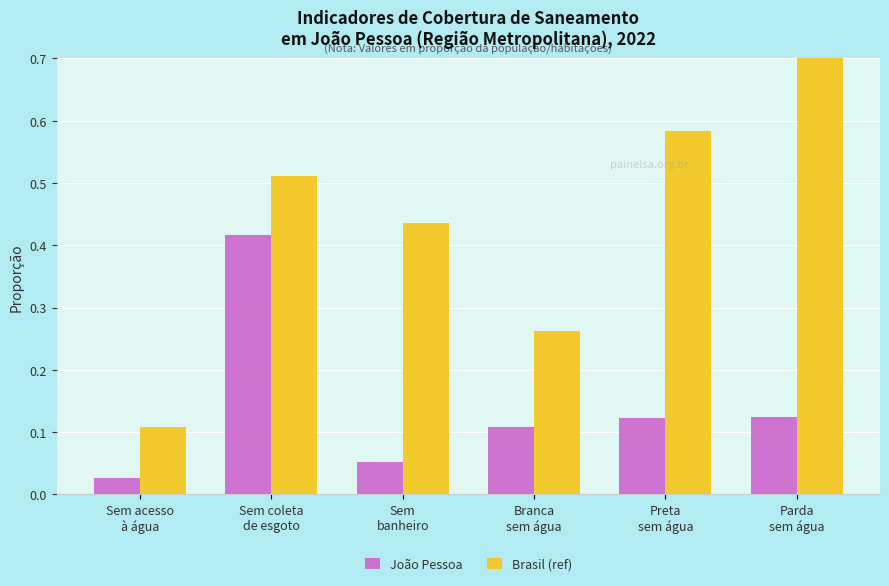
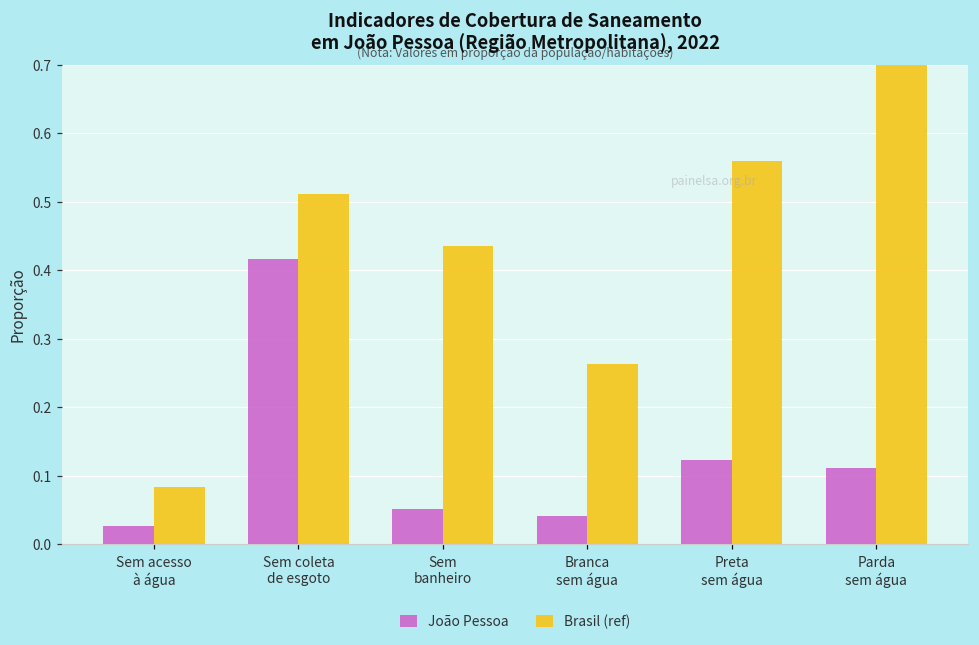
  {
    "João Pessoa": {
      "Sem acesso à água": 0.03,
      "Sem coleta de esgoto": 0.42,
      "Sem banheiro": 0.05,
-     "Branca sem água": 0.11,
+     "Branca sem água": 0.04,
      "Preta sem água": 0.12,
-     "Parda sem água": 0.13
+     "Parda sem água": 0.11
    },
    "Brasil (ref)": {
-     "Sem acesso à água": 0.11,
+     "Sem acesso à água": 0.08,
      "Sem coleta de esgoto": 0.51,
      "Sem banheiro": 0.44,
      "Branca sem água": 0.26,
-     "Preta sem água": 0.58
+     "Preta sem água": 0.56
    }
  }
